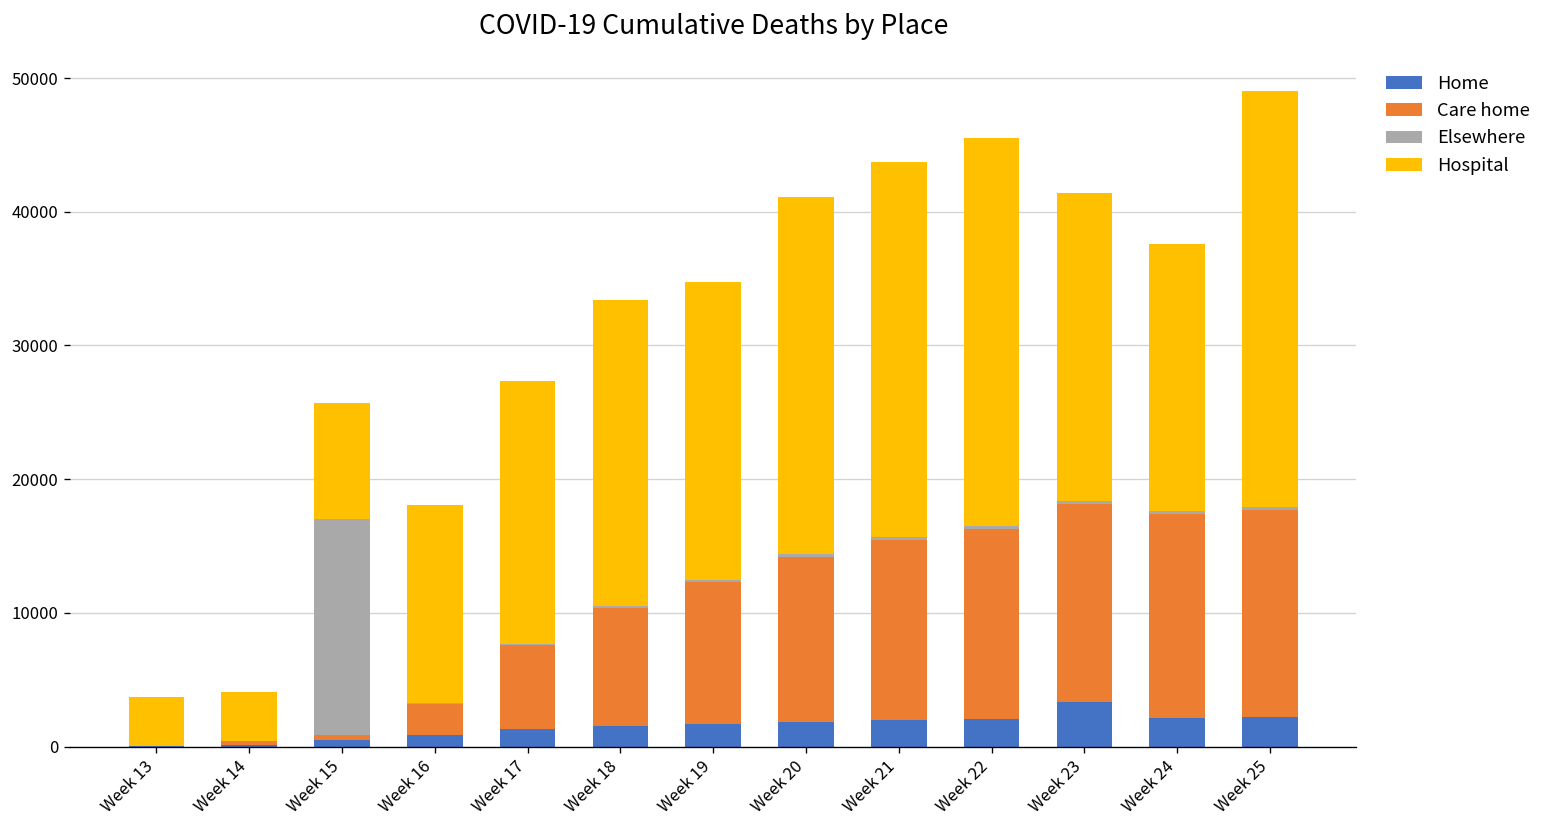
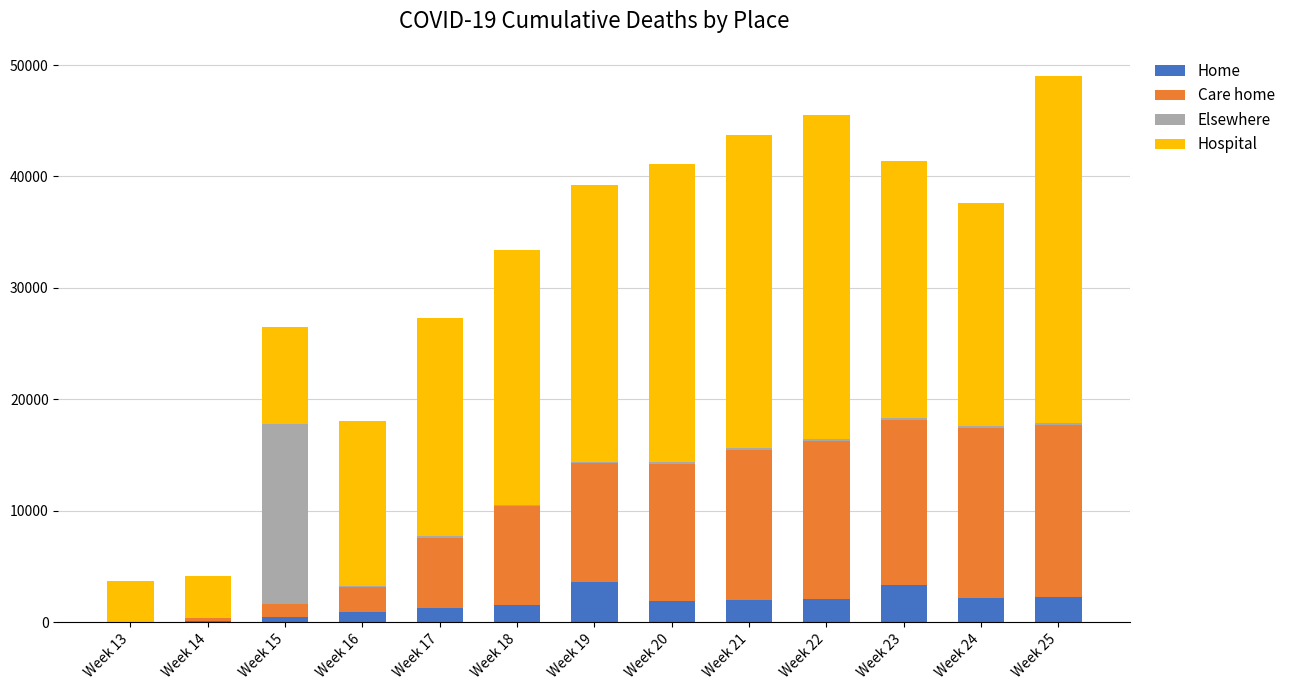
  {
    "Home": {
      "Week 15": 500,
      "Week 16": 900,
      "Week 17": 1300,
      "Week 18": 1600,
-     "Week 19": 1700,
+     "Week 19": 3600,
      "Week 20": 1900,
      "Week 21": 2000,
      "Week 22": 2000,
      "Week 23": 3300,
      "Week 24": 2200,
      "Week 25": 2200
    },
    "Care home": {
      "Week 14": 300,
-     "Week 15": 400,
+     "Week 15": 1200,
      "Week 16": 2300,
      "Week 17": 6300,
      "Week 18": 8800,
      "Week 19": 10600,
      "Week 20": 12300,
      "Week 21": 13500,
      "Week 22": 14200,
      "Week 23": 14800,
      "Week 24": 15200,
      "Week 25": 15500
    },
    "Elsewhere": {
      "Week 15": 16200
    },
    "Hospital": {
      "Week 13": 3600,
      "Week 14": 3700,
      "Week 15": 8700,
      "Week 16": 14800,
      "Week 17": 19600,
      "Week 18": 22800,
-     "Week 19": 22300,
+     "Week 19": 24800,
      "Week 20": 26700,
      "Week 21": 28100,
      "Week 22": 29100,
      "Week 23": 23000,
      "Week 24": 20000,
      "Week 25": 31100
    }
  }
